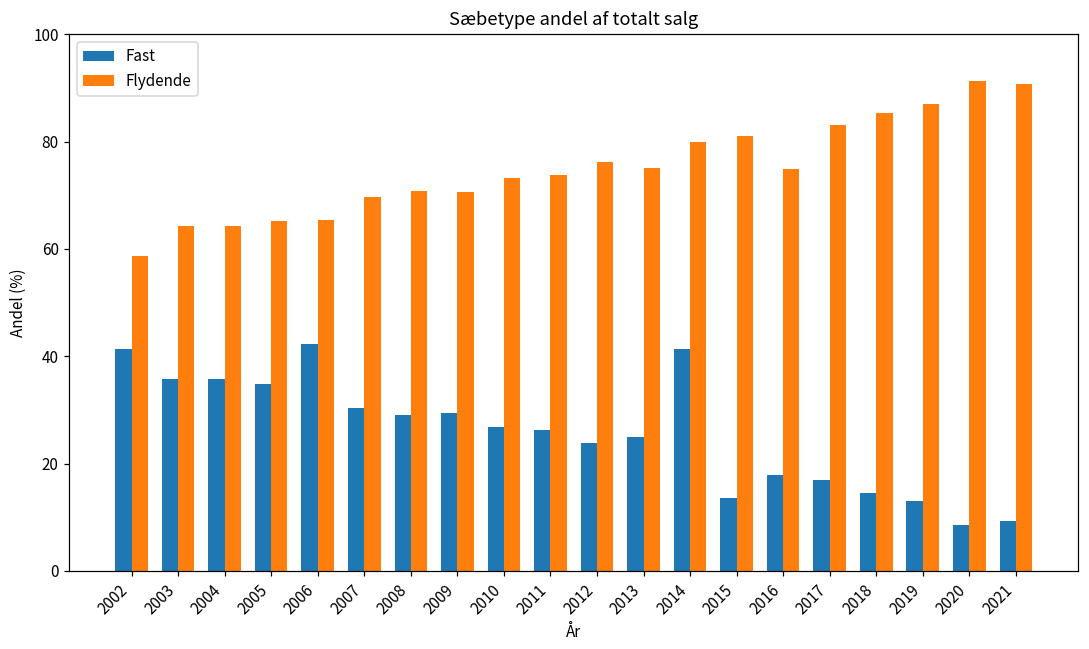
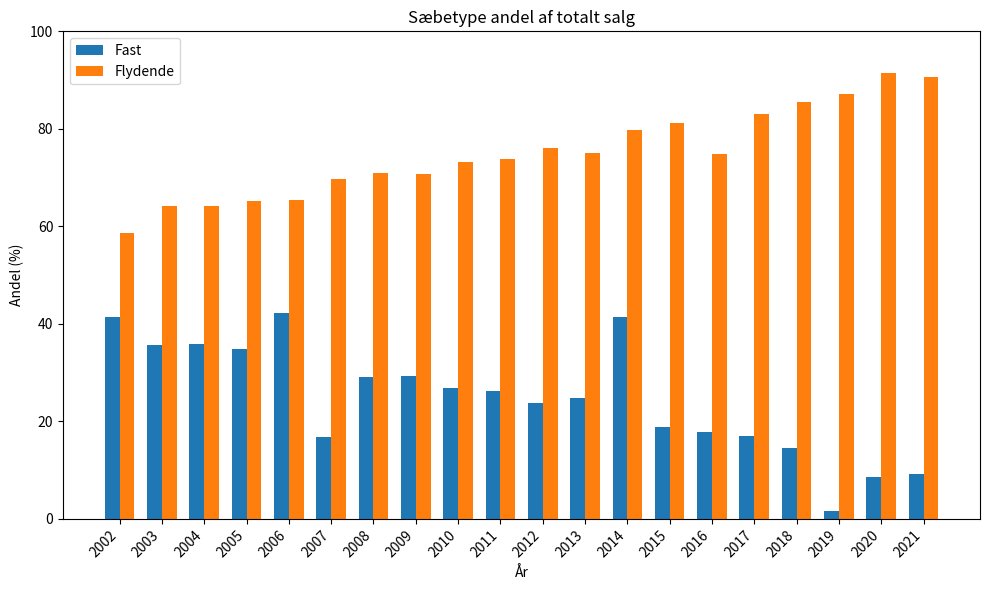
  {
    "Fast": {
      "2002": 41,
      "2003": 36,
      "2004": 36,
      "2005": 35,
      "2006": 42,
-     "2007": 30,
+     "2007": 17,
      "2008": 29,
      "2009": 29,
      "2010": 27,
      "2011": 26,
      "2012": 24,
      "2013": 25,
      "2014": 41,
-     "2015": 13,
+     "2015": 19,
      "2016": 18,
      "2017": 17,
      "2018": 15,
-     "2019": 13,
+     "2019": 2,
      "2020": 9,
      "2021": 9
    },
    "Flydende": {
      "2002": 59,
      "2003": 64,
      "2004": 64,
      "2005": 65,
      "2006": 65,
      "2007": 70,
      "2008": 71,
      "2009": 71,
      "2010": 73,
      "2011": 74,
      "2012": 76,
      "2013": 75,
      "2014": 80,
      "2015": 81,
      "2016": 75,
      "2017": 83,
      "2018": 85,
      "2019": 87,
      "2020": 91,
      "2021": 91
    }
  }
